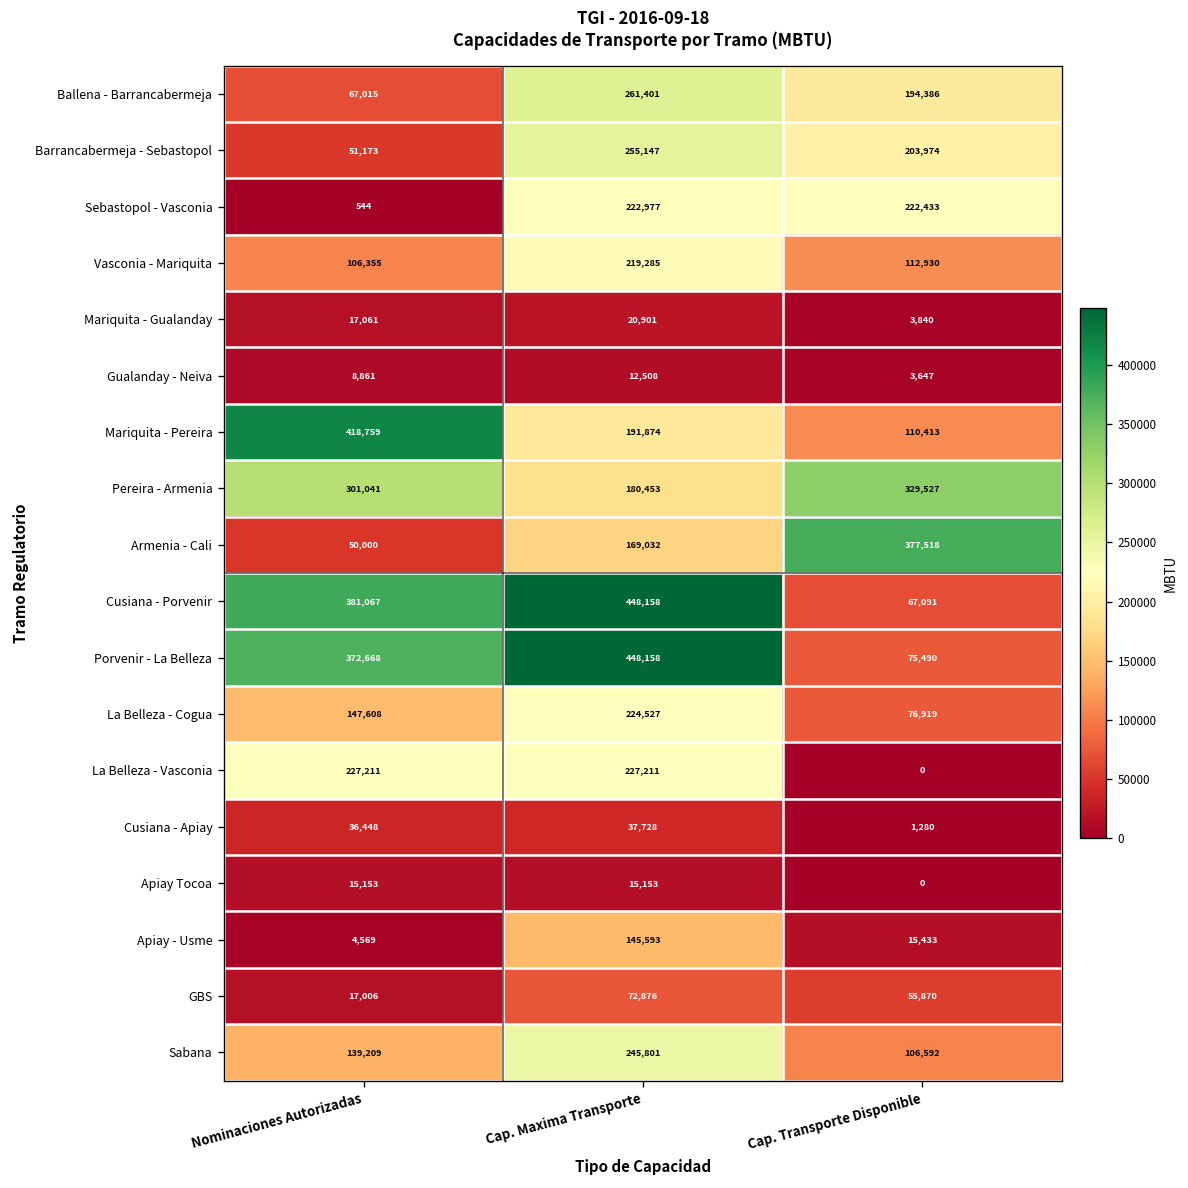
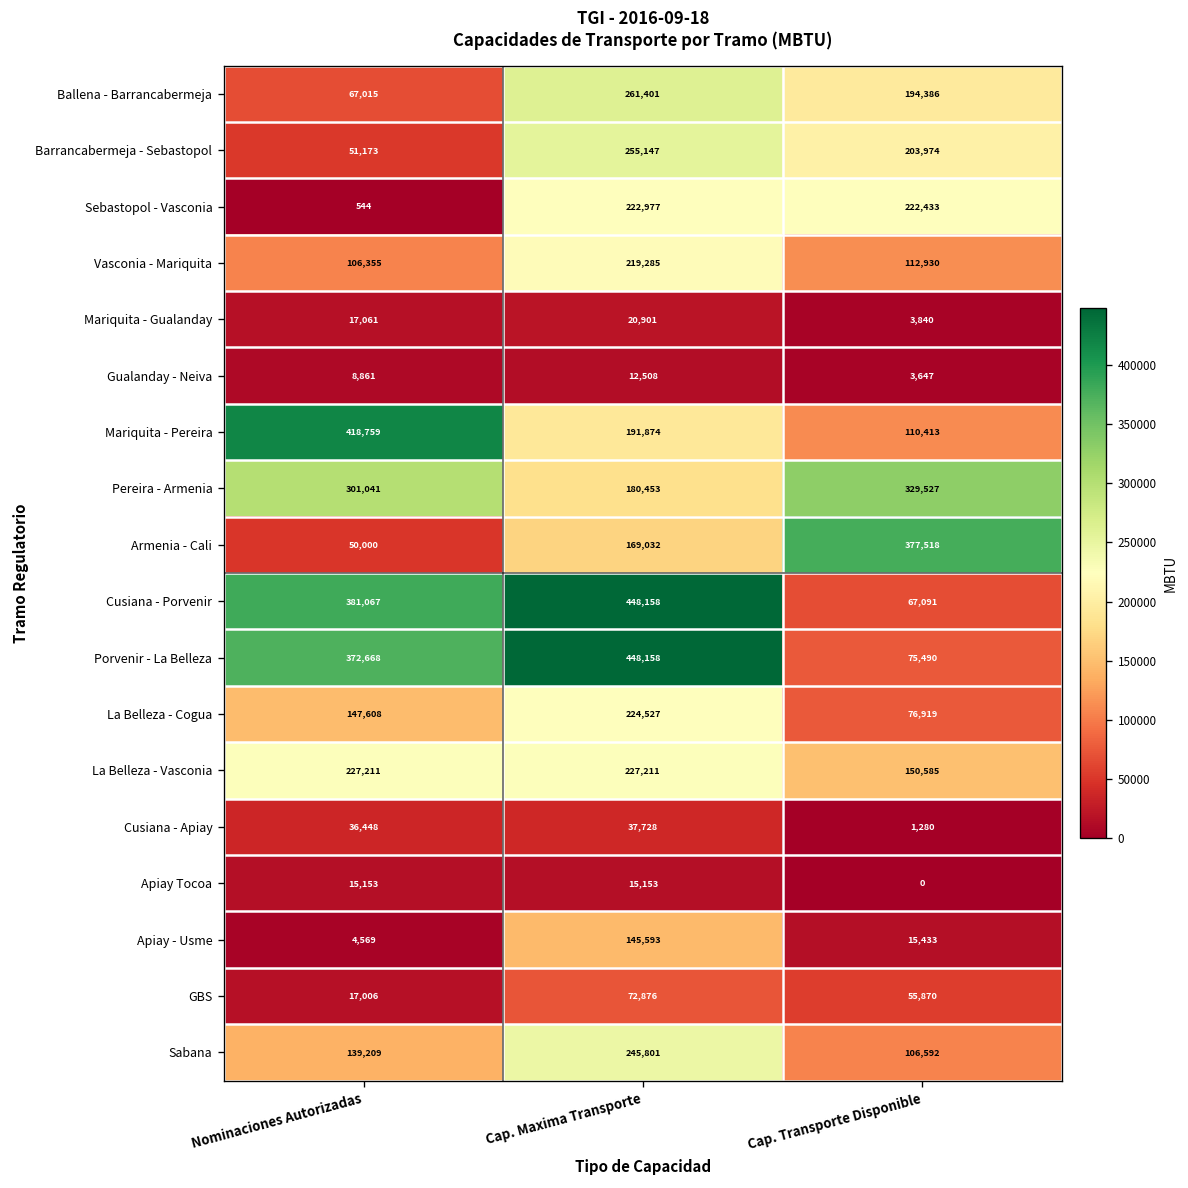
  {
    "Ballena - Barrancabermeja": {
      "Nominaciones Autorizadas": "67,015",
      "Cap. Maxima Transporte": "261,401",
      "Cap. Transporte Disponible": "194,386"
    },
    "Barrancabermeja - Sebastopol": {
      "Nominaciones Autorizadas": "51,173",
      "Cap. Maxima Transporte": "255,147",
      "Cap. Transporte Disponible": "203,974"
    },
    "Sebastopol - Vasconia": {
      "Nominaciones Autorizadas": "544",
      "Cap. Maxima Transporte": "222,977",
      "Cap. Transporte Disponible": "222,433"
    },
    "Vasconia - Mariquita": {
      "Nominaciones Autorizadas": "106,355",
      "Cap. Maxima Transporte": "219,285",
      "Cap. Transporte Disponible": "112,930"
    },
    "Mariquita - Gualanday": {
      "Nominaciones Autorizadas": "17,061",
      "Cap. Maxima Transporte": "20,901",
      "Cap. Transporte Disponible": "3,840"
    },
    "Gualanday - Neiva": {
      "Nominaciones Autorizadas": "8,861",
      "Cap. Maxima Transporte": "12,508",
      "Cap. Transporte Disponible": "3,647"
    },
    "Mariquita - Pereira": {
      "Nominaciones Autorizadas": "418,759",
      "Cap. Maxima Transporte": "191,874",
      "Cap. Transporte Disponible": "110,413"
    },
    "Pereira - Armenia": {
      "Nominaciones Autorizadas": "301,041",
      "Cap. Maxima Transporte": "180,453",
      "Cap. Transporte Disponible": "329,527"
    },
    "Armenia - Cali": {
      "Nominaciones Autorizadas": "50,000",
      "Cap. Maxima Transporte": "169,032",
      "Cap. Transporte Disponible": "377,518"
    },
    "Cusiana - Porvenir": {
      "Nominaciones Autorizadas": "381,067",
      "Cap. Maxima Transporte": "448,158",
      "Cap. Transporte Disponible": "67,091"
    },
    "Porvenir - La Belleza": {
      "Nominaciones Autorizadas": "372,668",
      "Cap. Maxima Transporte": "448,158",
      "Cap. Transporte Disponible": "75,490"
    },
    "La Belleza - Cogua": {
      "Nominaciones Autorizadas": "147,608",
      "Cap. Maxima Transporte": "224,527",
      "Cap. Transporte Disponible": "76,919"
    },
    "La Belleza - Vasconia": {
      "Nominaciones Autorizadas": "227,211",
      "Cap. Maxima Transporte": "227,211",
-     "Cap. Transporte Disponible": "0"
+     "Cap. Transporte Disponible": "150,585"
    },
    "Cusiana - Apiay": {
      "Nominaciones Autorizadas": "36,448",
      "Cap. Maxima Transporte": "37,728",
      "Cap. Transporte Disponible": "1,280"
    },
    "Apiay Tocoa": {
      "Nominaciones Autorizadas": "15,153",
      "Cap. Maxima Transporte": "15,153",
      "Cap. Transporte Disponible": "0"
    },
    "Apiay - Usme": {
      "Nominaciones Autorizadas": "4,569",
      "Cap. Maxima Transporte": "145,593",
      "Cap. Transporte Disponible": "15,433"
    },
    "GBS": {
      "Nominaciones Autorizadas": "17,006",
      "Cap. Maxima Transporte": "72,876",
      "Cap. Transporte Disponible": "55,870"
    },
    "Sabana": {
      "Nominaciones Autorizadas": "139,209",
      "Cap. Maxima Transporte": "245,801",
      "Cap. Transporte Disponible": "106,592"
    }
  }
